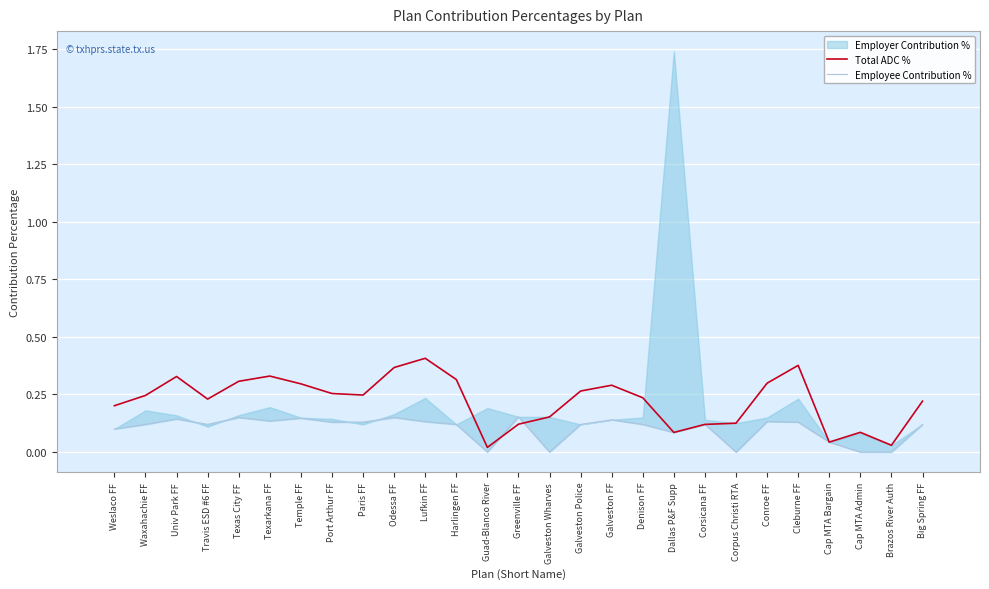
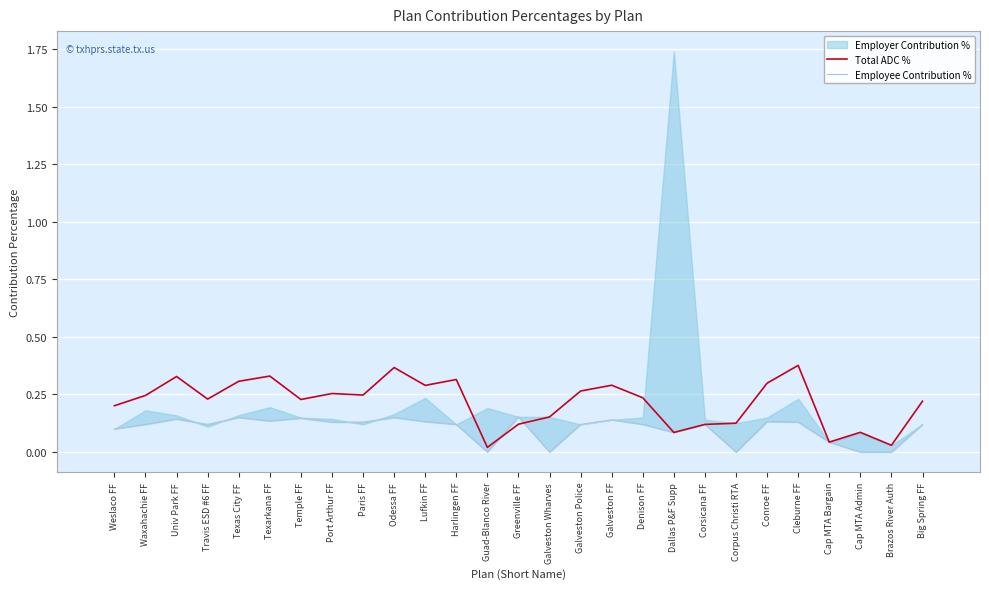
  {
    "Total ADC %": {
      "Weslaco FF": 0.20,
      "Waxahachie FF": 0.25,
      "Univ Park FF": 0.33,
      "Travis ESD #6 FF": 0.23,
      "Texas City FF": 0.31,
      "Texarkana FF": 0.33,
-     "Temple FF": 0.30,
+     "Temple FF": 0.23,
      "Port Arthur FF": 0.25,
      "Paris FF": 0.25,
      "Odessa FF": 0.37,
-     "Lufkin FF": 0.41,
+     "Lufkin FF": 0.29,
      "Harlingen FF": 0.32,
      "Guad-Blanco River": 0.02,
      "Greenville FF": 0.12,
      "Galveston Police": 0.27,
      "Galveston FF": 0.29,
      "Denison FF": 0.24,
      "Conroe FF": 0.30,
      "Cleburne FF": 0.38,
      "Big Spring FF": 0.22
    }
  }
